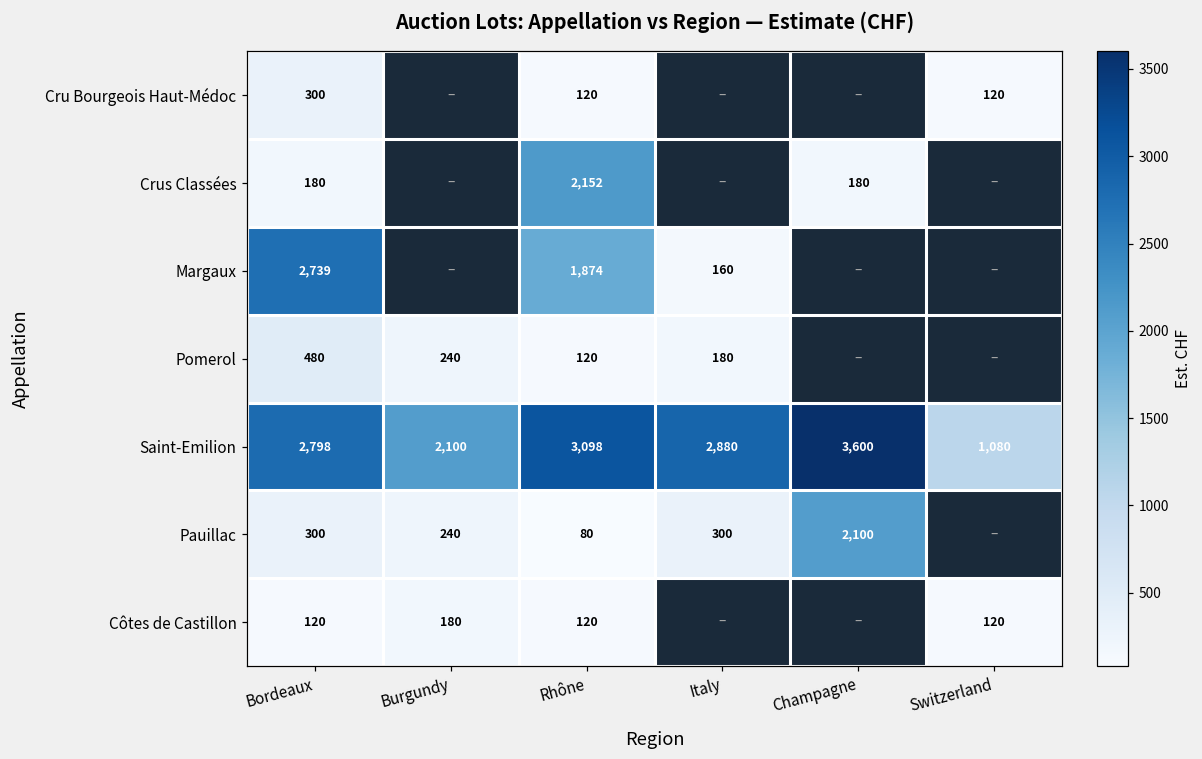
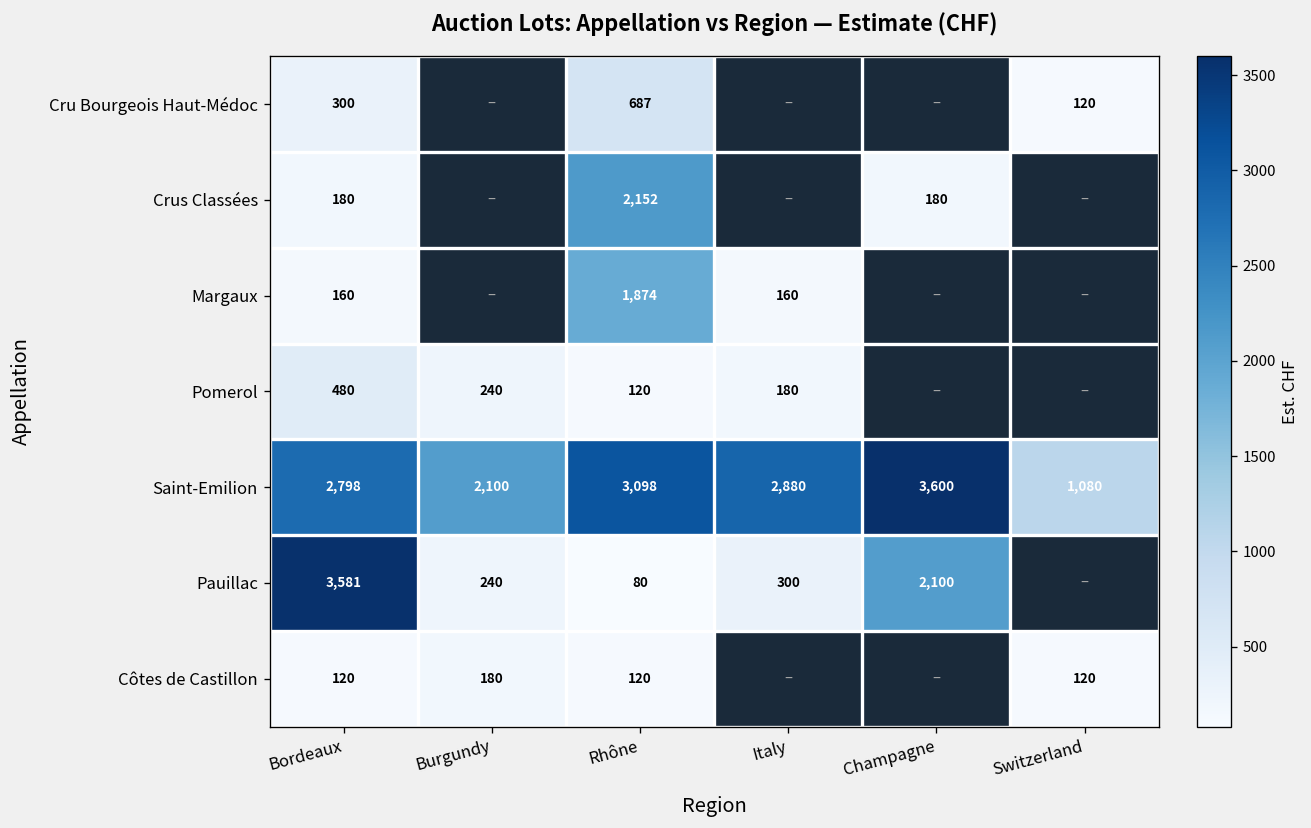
  {
    "Cru Bourgeois Haut-Médoc": {
      "Bordeaux": "300",
-     "Rhône": "120",
+     "Rhône": "687",
      "Switzerland": "120"
    },
    "Crus Classées": {
      "Bordeaux": "180",
      "Rhône": "2,152",
      "Champagne": "180"
    },
    "Margaux": {
-     "Bordeaux": "2,739",
+     "Bordeaux": "160",
      "Rhône": "1,874",
      "Italy": "160"
    },
    "Pomerol": {
      "Bordeaux": "480",
      "Burgundy": "240",
      "Rhône": "120",
      "Italy": "180"
    },
    "Saint-Emilion": {
      "Bordeaux": "2,798",
      "Burgundy": "2,100",
      "Rhône": "3,098",
      "Italy": "2,880",
      "Champagne": "3,600",
      "Switzerland": "1,080"
    },
    "Pauillac": {
-     "Bordeaux": "300",
+     "Bordeaux": "3,581",
      "Burgundy": "240",
      "Rhône": "80",
      "Italy": "300",
      "Champagne": "2,100"
    },
    "Côtes de Castillon": {
      "Bordeaux": "120",
      "Burgundy": "180",
      "Rhône": "120",
      "Switzerland": "120"
    }
  }
